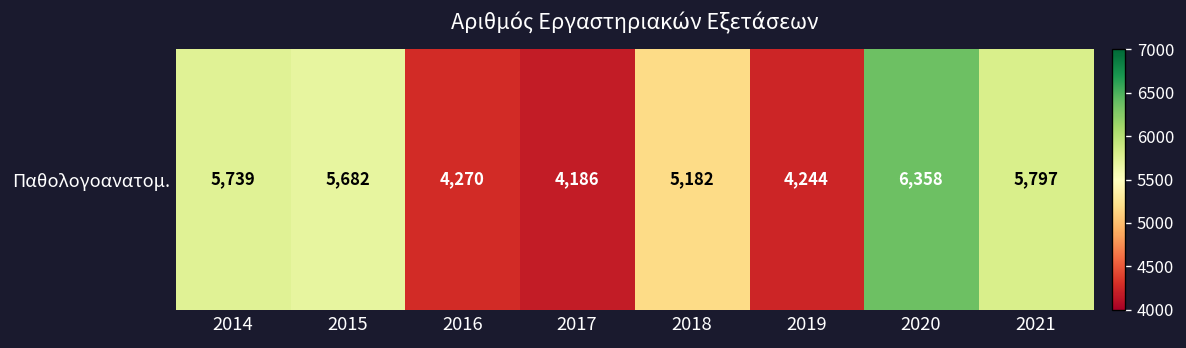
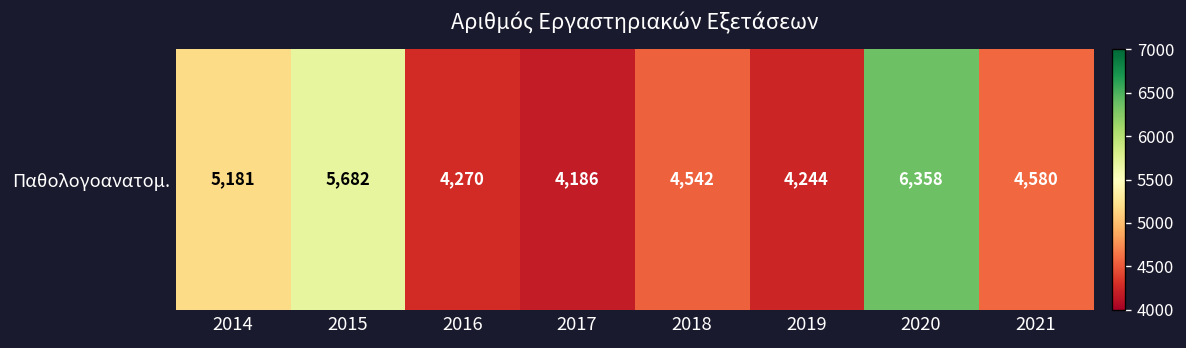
  {
    "Παθολογοανατομ.": {
-     "2014": "5,739",
+     "2014": "5,181",
      "2015": "5,682",
      "2016": "4,270",
      "2017": "4,186",
-     "2018": "5,182",
+     "2018": "4,542",
      "2019": "4,244",
      "2020": "6,358",
-     "2021": "5,797"
+     "2021": "4,580"
    }
  }
